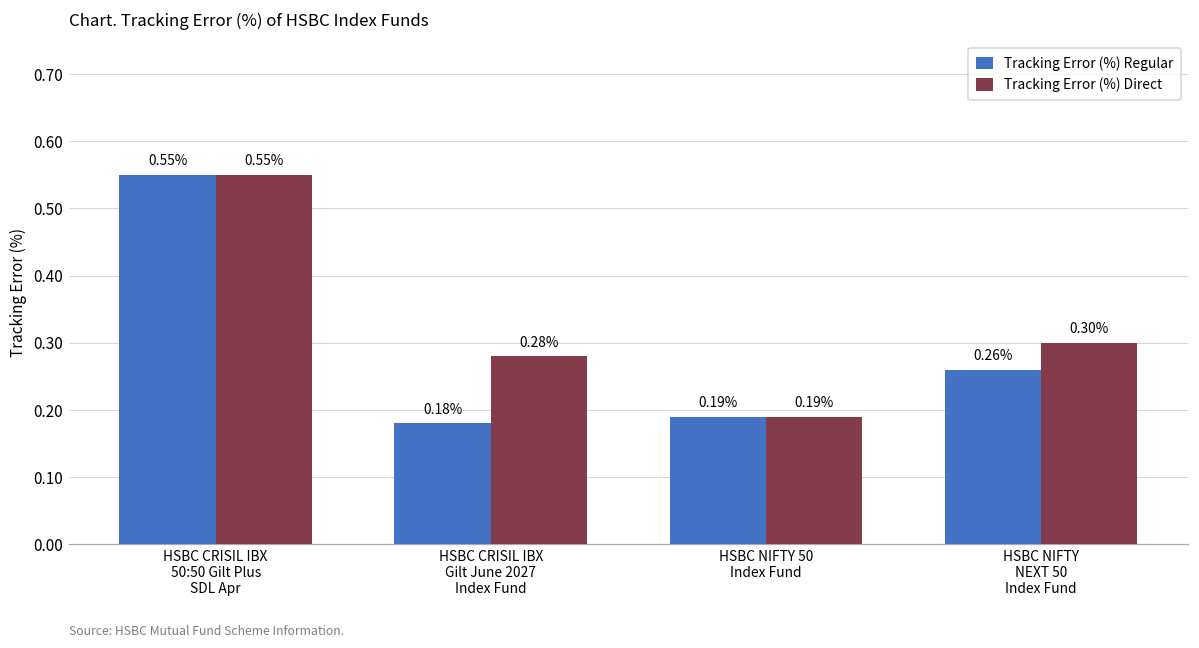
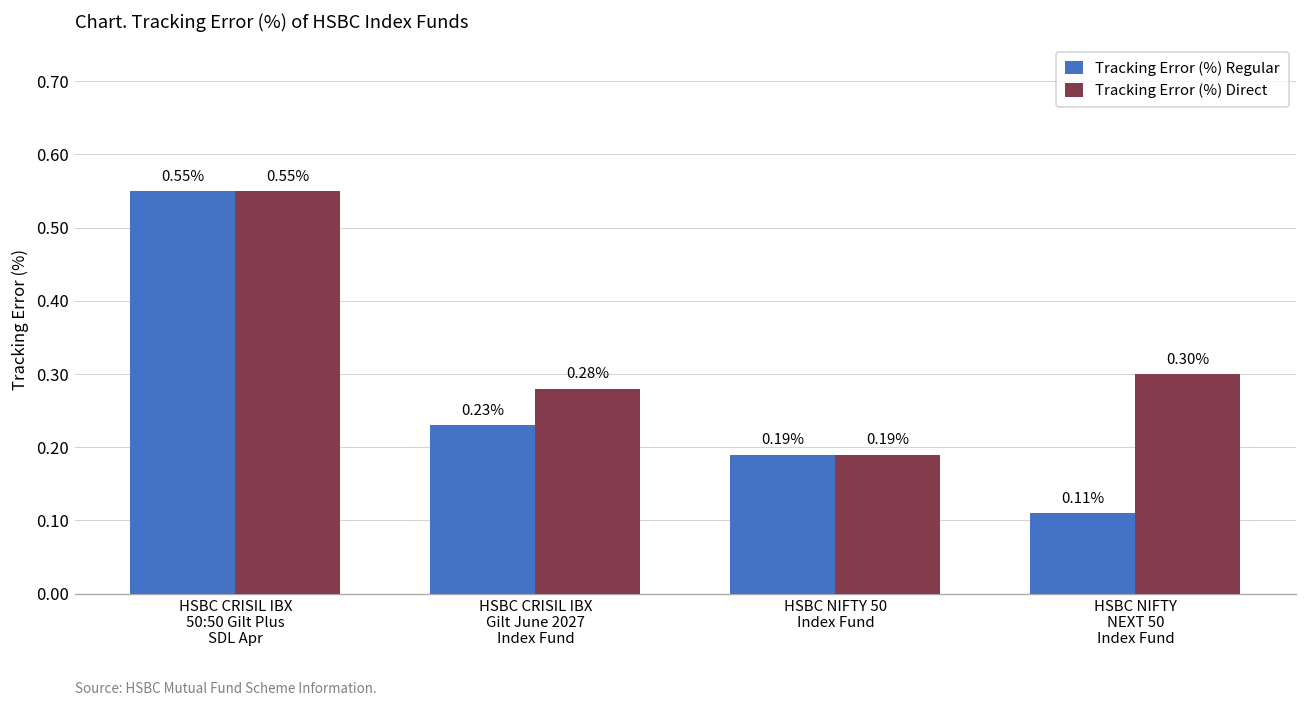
  {
    "Tracking Error (%) Regular": {
      "HSBC CRISIL IBX 50:50 Gilt Plus SDL Apr": "0.55%",
-     "HSBC CRISIL IBX Gilt June 2027 Index Fund": "0.18%",
+     "HSBC CRISIL IBX Gilt June 2027 Index Fund": "0.23%",
      "HSBC NIFTY 50 Index Fund": "0.19%",
-     "HSBC NIFTY NEXT 50 Index Fund": "0.26%"
+     "HSBC NIFTY NEXT 50 Index Fund": "0.11%"
    },
    "Tracking Error (%) Direct": {
      "HSBC CRISIL IBX 50:50 Gilt Plus SDL Apr": "0.55%",
      "HSBC CRISIL IBX Gilt June 2027 Index Fund": "0.28%",
      "HSBC NIFTY 50 Index Fund": "0.19%",
      "HSBC NIFTY NEXT 50 Index Fund": "0.30%"
    }
  }
